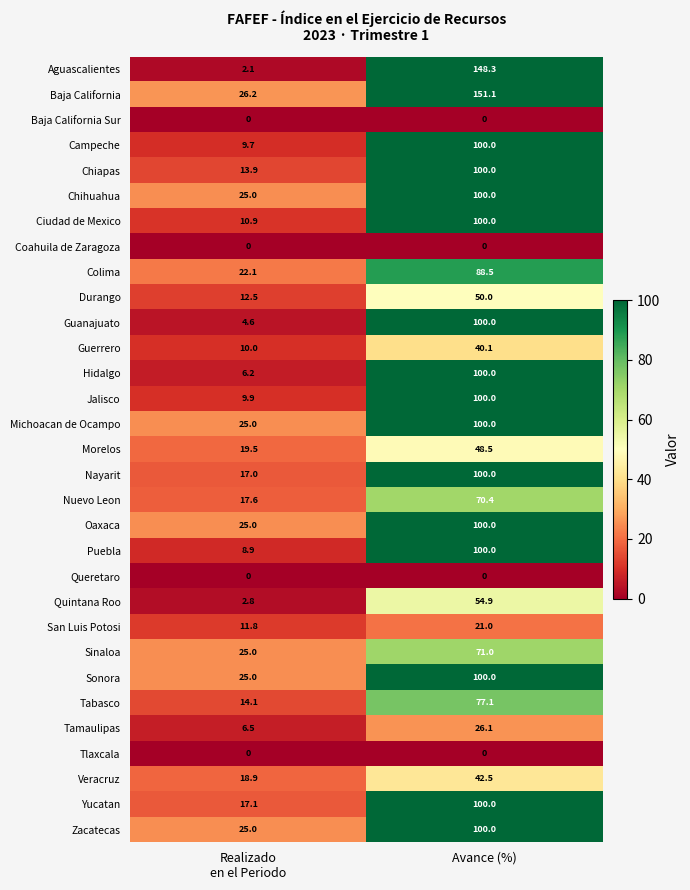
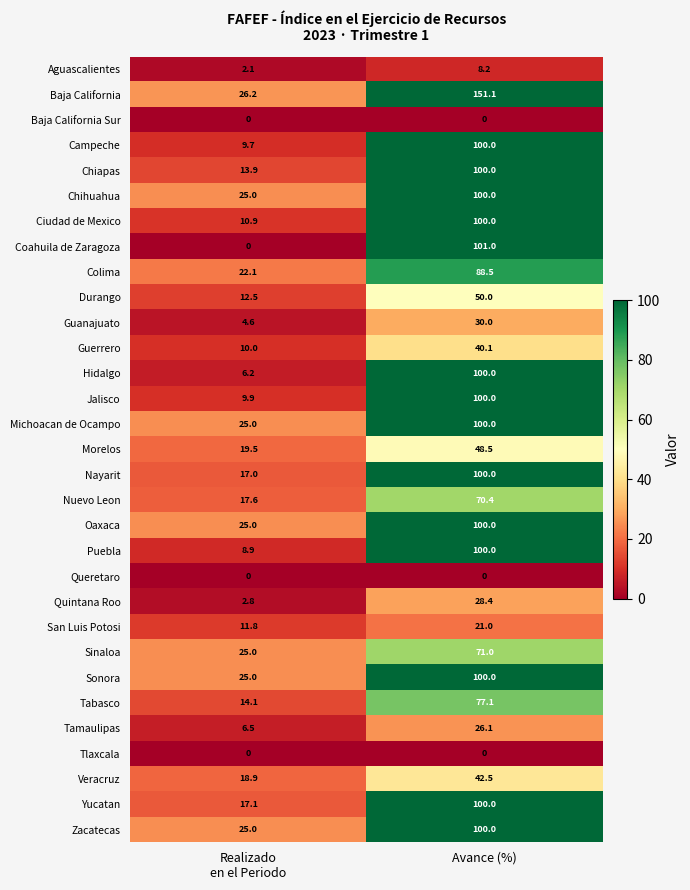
  {
    "Aguascalientes": {
      "Realizado en el Periodo": 2.1,
-     "Avance (%)": 148.3
+     "Avance (%)": 8.2
    },
    "Baja California": {
      "Realizado en el Periodo": 26.2,
      "Avance (%)": 151.1
    },
    "Baja California Sur": {
      "Realizado en el Periodo": 0,
      "Avance (%)": 0
    },
    "Campeche": {
      "Realizado en el Periodo": 9.7,
      "Avance (%)": 100.0
    },
    "Chiapas": {
      "Realizado en el Periodo": 13.9,
      "Avance (%)": 100.0
    },
    "Chihuahua": {
      "Realizado en el Periodo": 25.0,
      "Avance (%)": 100.0
    },
    "Ciudad de Mexico": {
      "Realizado en el Periodo": 10.9,
      "Avance (%)": 100.0
    },
    "Coahuila de Zaragoza": {
      "Realizado en el Periodo": 0,
-     "Avance (%)": 0
+     "Avance (%)": 101.0
    },
    "Colima": {
      "Realizado en el Periodo": 22.1,
      "Avance (%)": 88.5
    },
    "Durango": {
      "Realizado en el Periodo": 12.5,
      "Avance (%)": 50.0
    },
    "Guanajuato": {
      "Realizado en el Periodo": 4.6,
-     "Avance (%)": 100.0
+     "Avance (%)": 30.0
    },
    "Guerrero": {
      "Realizado en el Periodo": 10.0,
      "Avance (%)": 40.1
    },
    "Hidalgo": {
      "Realizado en el Periodo": 6.2,
      "Avance (%)": 100.0
    },
    "Jalisco": {
      "Realizado en el Periodo": 9.9,
      "Avance (%)": 100.0
    },
    "Michoacan de Ocampo": {
      "Realizado en el Periodo": 25.0,
      "Avance (%)": 100.0
    },
    "Morelos": {
      "Realizado en el Periodo": 19.5,
      "Avance (%)": 48.5
    },
    "Nayarit": {
      "Realizado en el Periodo": 17.0,
      "Avance (%)": 100.0
    },
    "Nuevo Leon": {
      "Realizado en el Periodo": 17.6,
      "Avance (%)": 70.4
    },
    "Oaxaca": {
      "Realizado en el Periodo": 25.0,
      "Avance (%)": 100.0
    },
    "Puebla": {
      "Realizado en el Periodo": 8.9,
      "Avance (%)": 100.0
    },
    "Queretaro": {
      "Realizado en el Periodo": 0,
      "Avance (%)": 0
    },
    "Quintana Roo": {
      "Realizado en el Periodo": 2.8,
-     "Avance (%)": 54.9
+     "Avance (%)": 28.4
    },
    "San Luis Potosi": {
      "Realizado en el Periodo": 11.8,
      "Avance (%)": 21.0
    },
    "Sinaloa": {
      "Realizado en el Periodo": 25.0,
      "Avance (%)": 71.0
    },
    "Sonora": {
      "Realizado en el Periodo": 25.0,
      "Avance (%)": 100.0
    },
    "Tabasco": {
      "Realizado en el Periodo": 14.1,
      "Avance (%)": 77.1
    },
    "Tamaulipas": {
      "Realizado en el Periodo": 6.5,
      "Avance (%)": 26.1
    },
    "Tlaxcala": {
      "Realizado en el Periodo": 0,
      "Avance (%)": 0
    },
    "Veracruz": {
      "Realizado en el Periodo": 18.9,
      "Avance (%)": 42.5
    },
    "Yucatan": {
      "Realizado en el Periodo": 17.1,
      "Avance (%)": 100.0
    },
    "Zacatecas": {
      "Realizado en el Periodo": 25.0,
      "Avance (%)": 100.0
    }
  }
